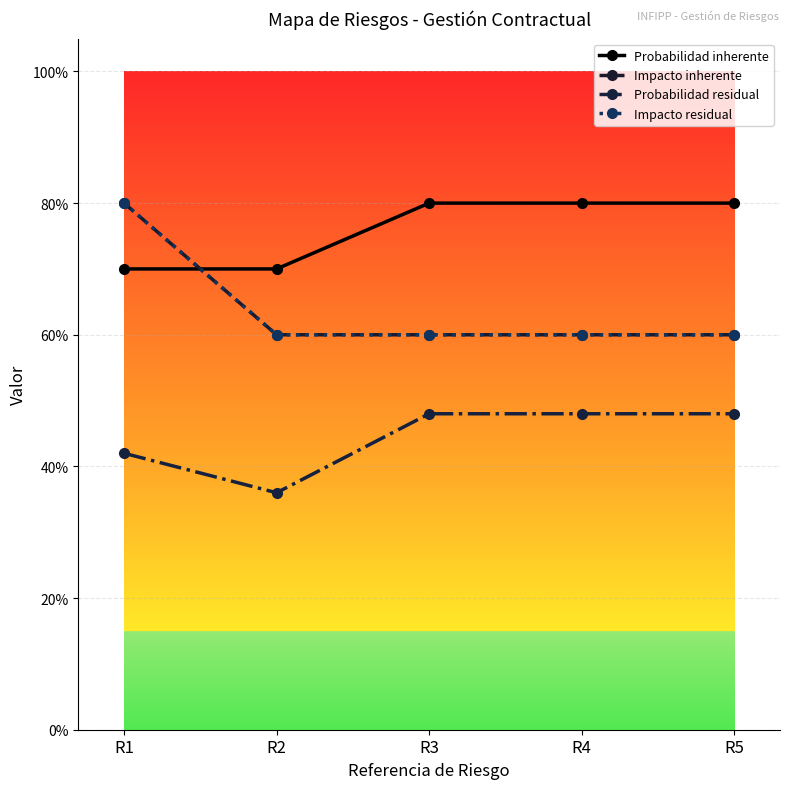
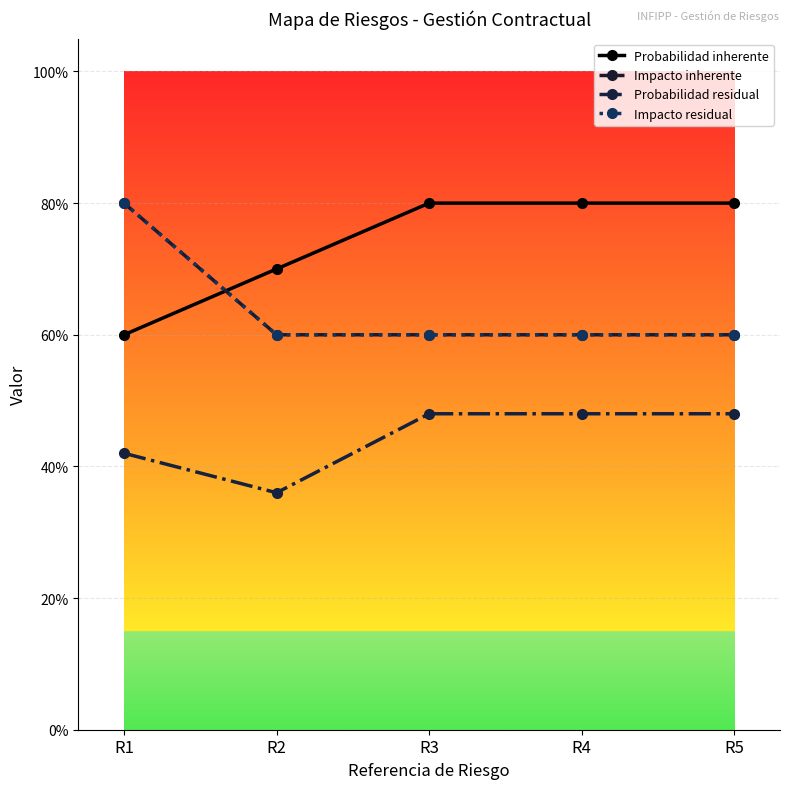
  {
    "Probabilidad inherente": {
-     "R1": "70%",
+     "R1": "60%",
      "R2": "70%",
      "R3": "80%",
      "R4": "80%",
      "R5": "80%"
    }
  }
